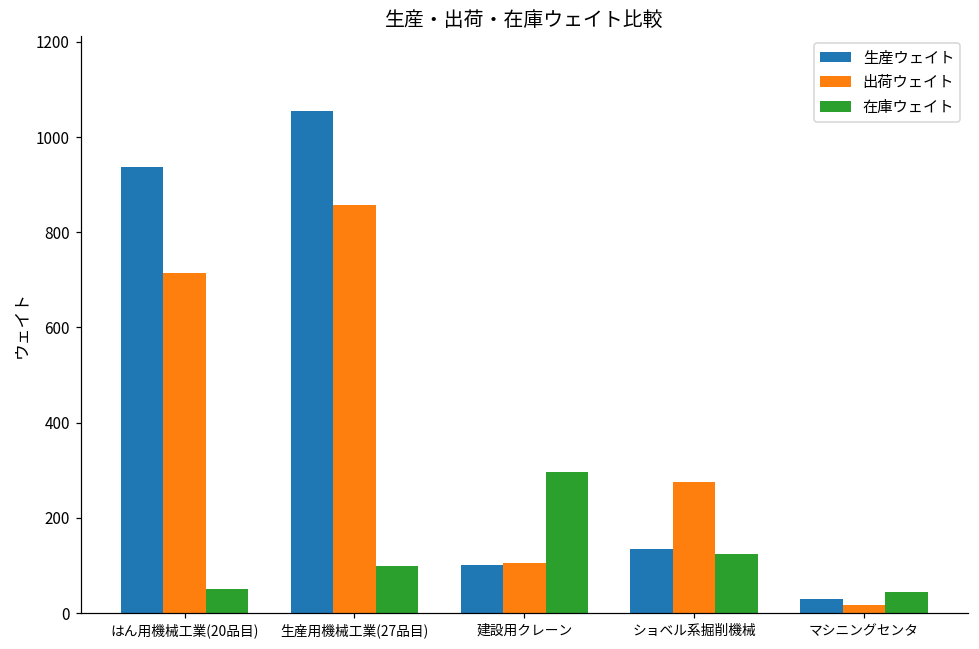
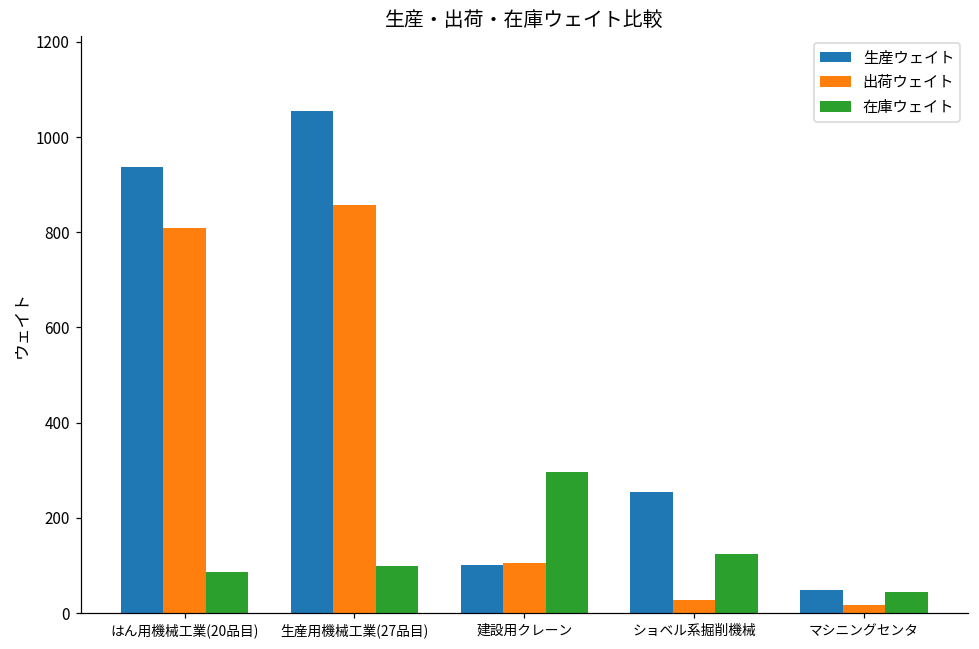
  {
    "生産ウェイト": {
      "はん用機械工業(20品目)": 940,
      "生産用機械工業(27品目)": 1060,
      "建設用クレーン": 100,
-     "ショベル系掘削機械": 140,
-     "マシニングセンタ": 30
+     "ショベル系掘削機械": 250,
+     "マシニングセンタ": 50
    },
    "出荷ウェイト": {
-     "はん用機械工業(20品目)": 710,
+     "はん用機械工業(20品目)": 810,
      "生産用機械工業(27品目)": 860,
      "建設用クレーン": 110,
-     "ショベル系掘削機械": 280,
+     "ショベル系掘削機械": 30,
      "マシニングセンタ": 20
    },
    "在庫ウェイト": {
-     "はん用機械工業(20品目)": 50,
+     "はん用機械工業(20品目)": 90,
      "生産用機械工業(27品目)": 100,
      "建設用クレーン": 300,
      "ショベル系掘削機械": 120,
      "マシニングセンタ": 40
    }
  }
